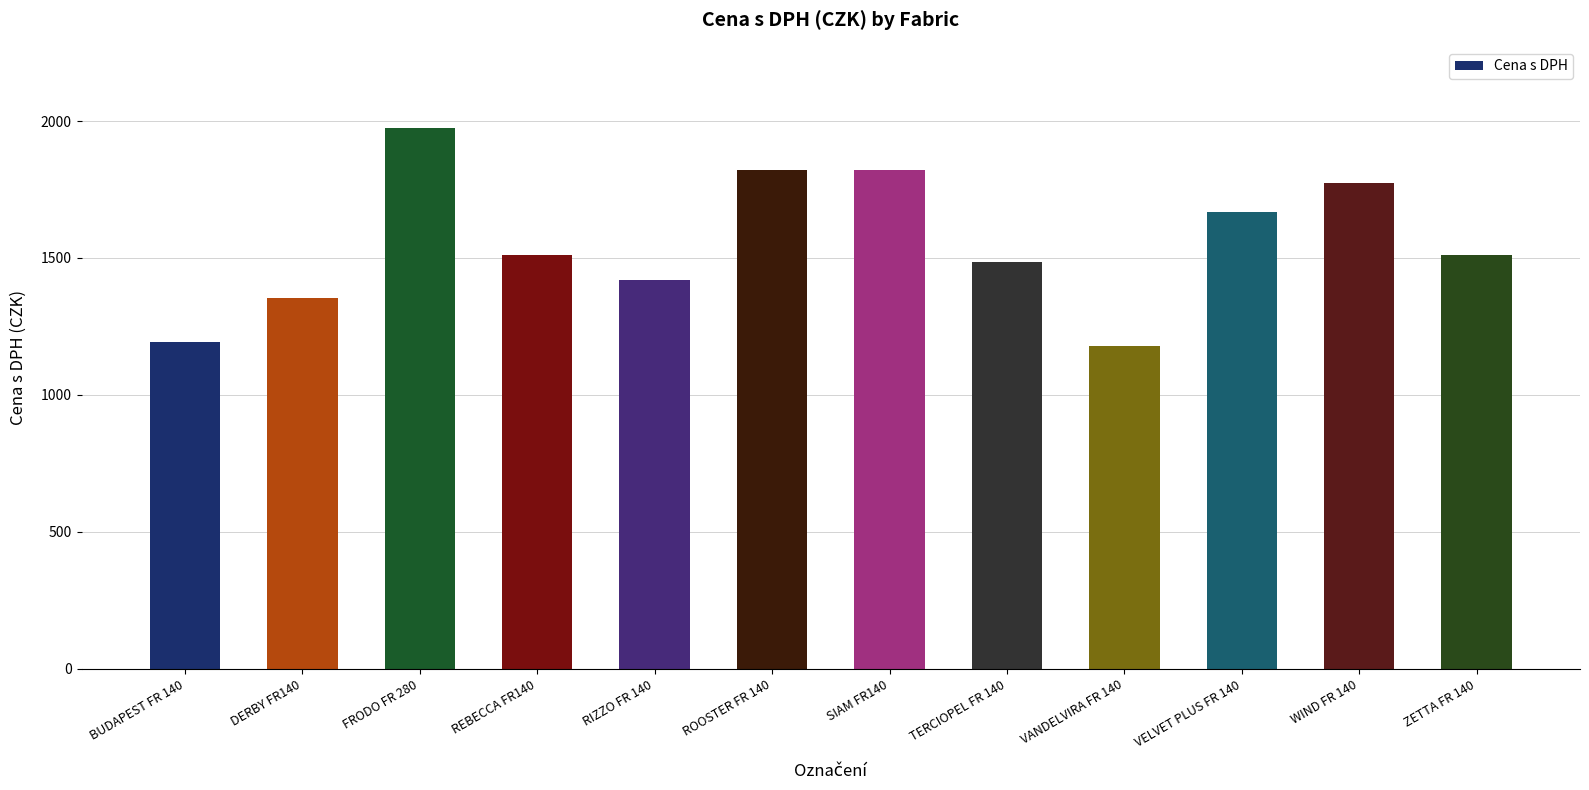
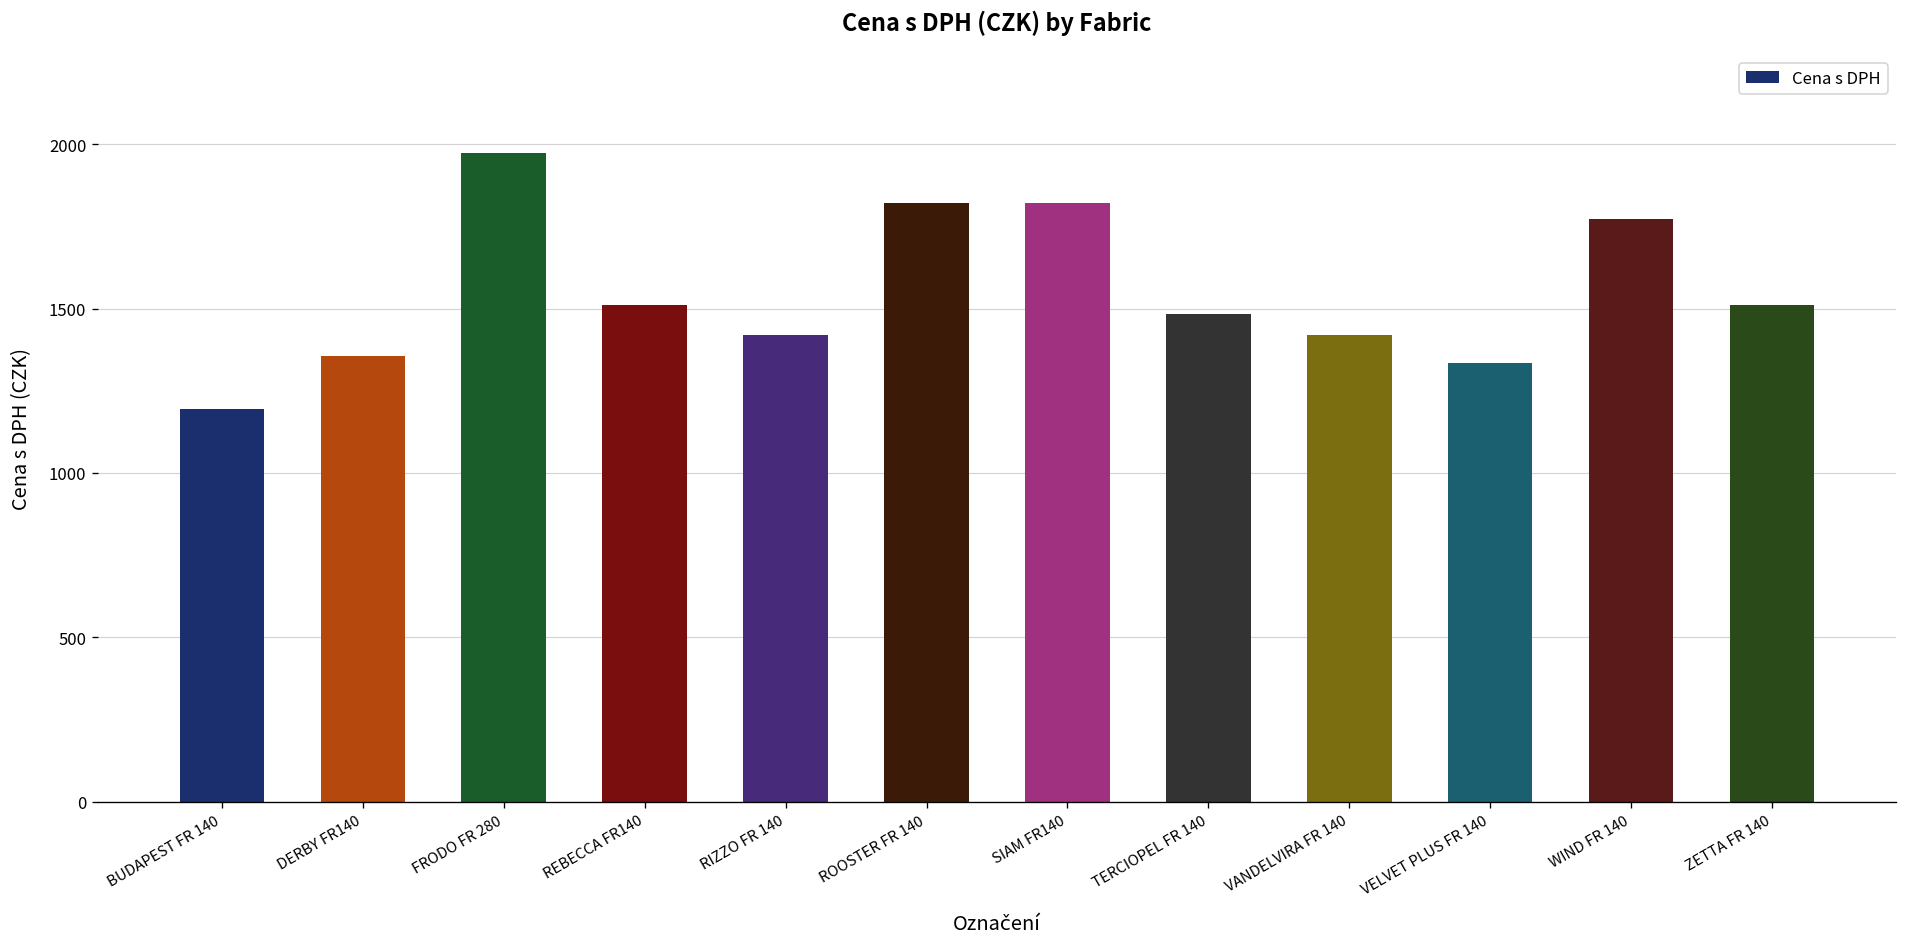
  {
    "BUDAPEST FR 140": 1190,
    "DERBY FR140": 1360,
    "FRODO FR 280": 1970,
    "REBECCA FR140": 1510,
    "RIZZO FR 140": 1420,
    "ROOSTER FR 140": 1820,
    "SIAM FR140": 1820,
    "TERCIOPEL FR 140": 1480,
-   "VANDELVIRA FR 140": 1180,
-   "VELVET PLUS FR 140": 1670,
+   "VANDELVIRA FR 140": 1420,
+   "VELVET PLUS FR 140": 1340,
    "WIND FR 140": 1770,
    "ZETTA FR 140": 1510
  }
